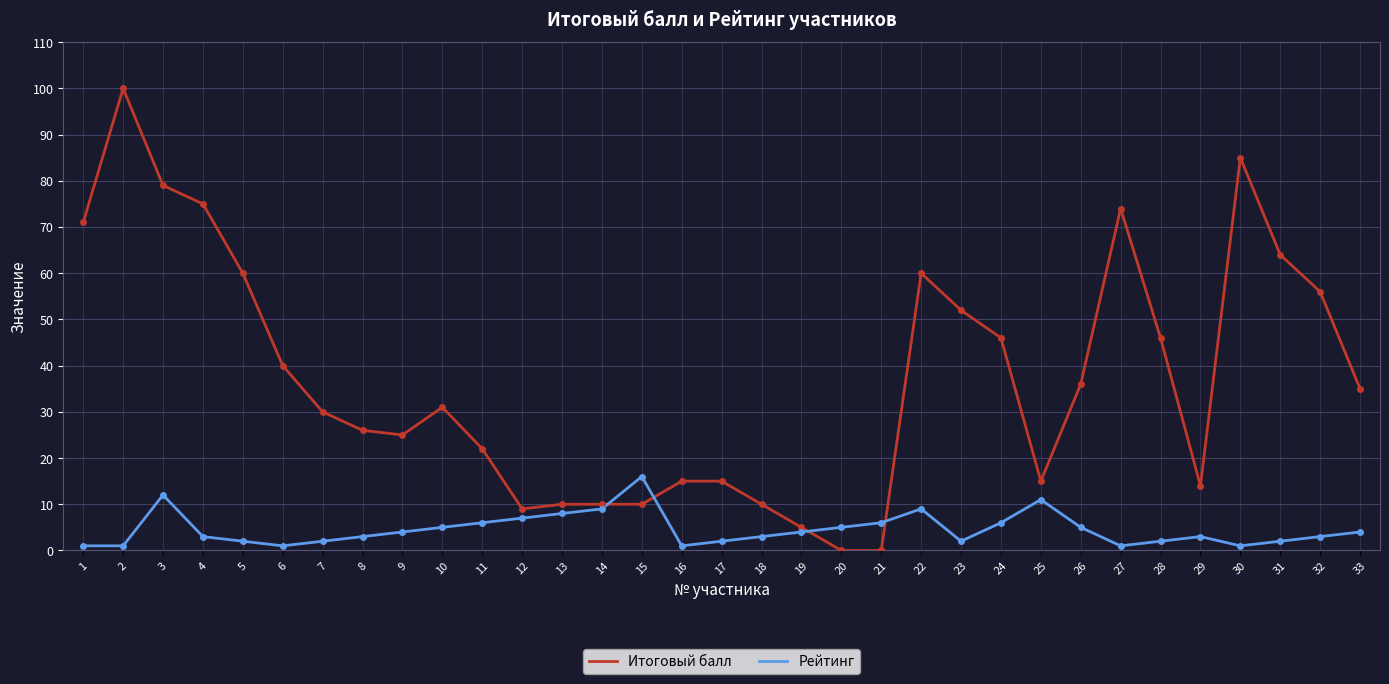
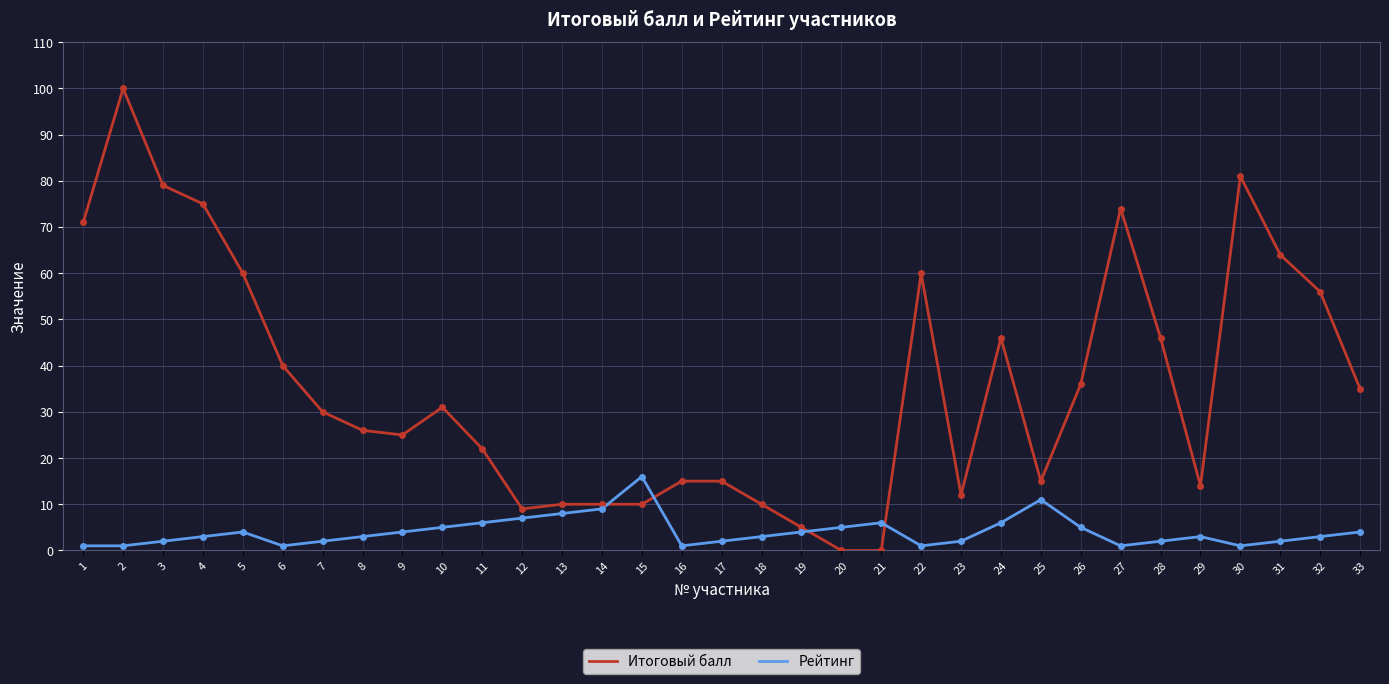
  {
    "Итоговый балл": {
      "1": 71,
      "2": 100,
      "3": 79,
      "4": 75,
      "5": 60,
      "6": 40,
      "7": 30,
      "8": 26,
      "9": 25,
      "10": 31,
      "11": 22,
      "12": 9,
      "13": 10,
      "14": 10,
      "15": 10,
      "16": 15,
      "17": 15,
      "18": 10,
      "19": 5,
      "20": 0,
      "21": 0,
      "22": 60,
-     "23": 52,
+     "23": 12,
      "24": 46,
      "25": 15,
      "26": 36,
      "27": 74,
      "28": 46,
      "29": 14,
-     "30": 85,
+     "30": 81,
      "31": 64,
      "32": 56,
      "33": 35
    },
    "Рейтинг": {
      "1": 1,
      "2": 1,
-     "3": 12,
+     "3": 2,
      "4": 3,
-     "5": 2,
+     "5": 4,
      "6": 1,
      "7": 2,
      "8": 3,
      "9": 4,
      "10": 5,
      "11": 6,
      "12": 7,
      "13": 8,
      "14": 9,
      "15": 16,
      "16": 1,
      "17": 2,
      "18": 3,
      "19": 4,
      "20": 5,
      "21": 6,
-     "22": 9,
+     "22": 1,
      "23": 2,
      "24": 6,
      "25": 11,
      "26": 5,
      "27": 1,
      "28": 2,
      "29": 3,
      "30": 1,
      "31": 2,
      "32": 3,
      "33": 4
    }
  }
